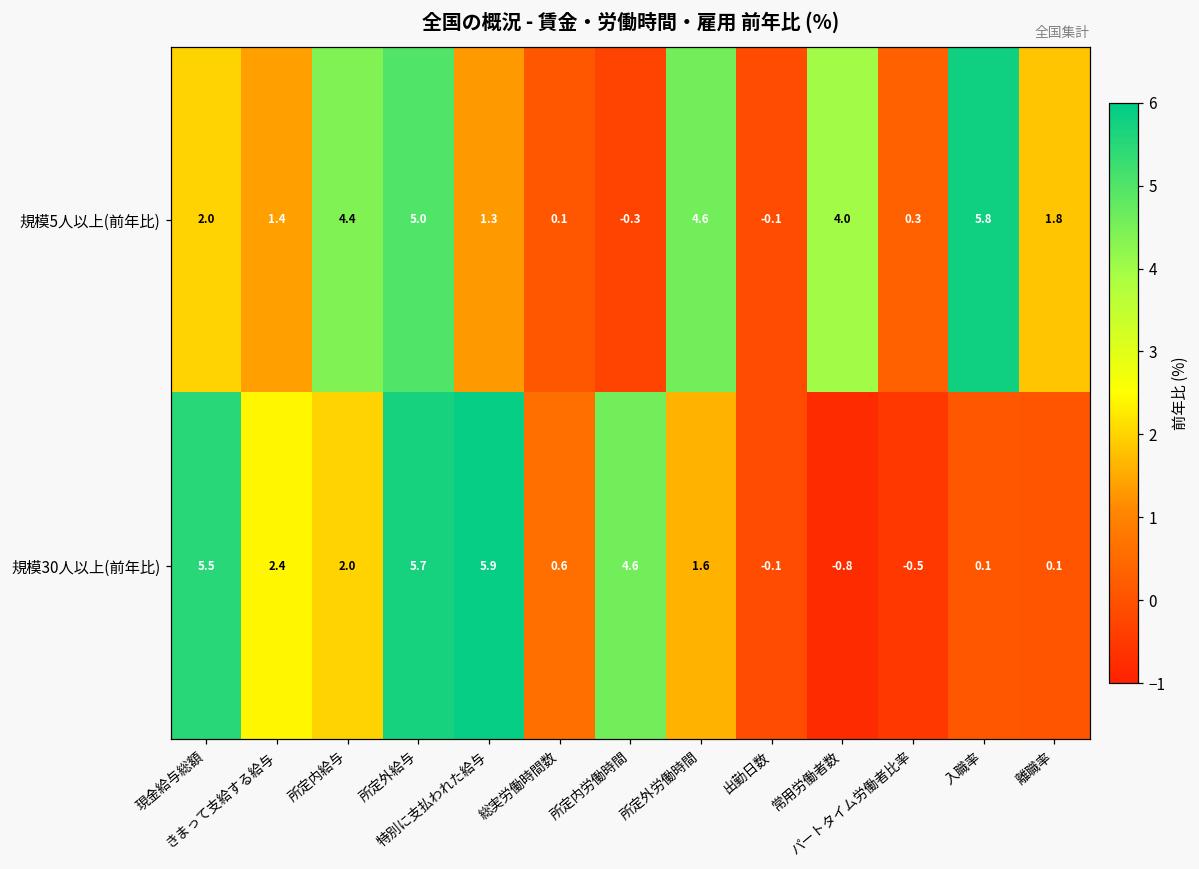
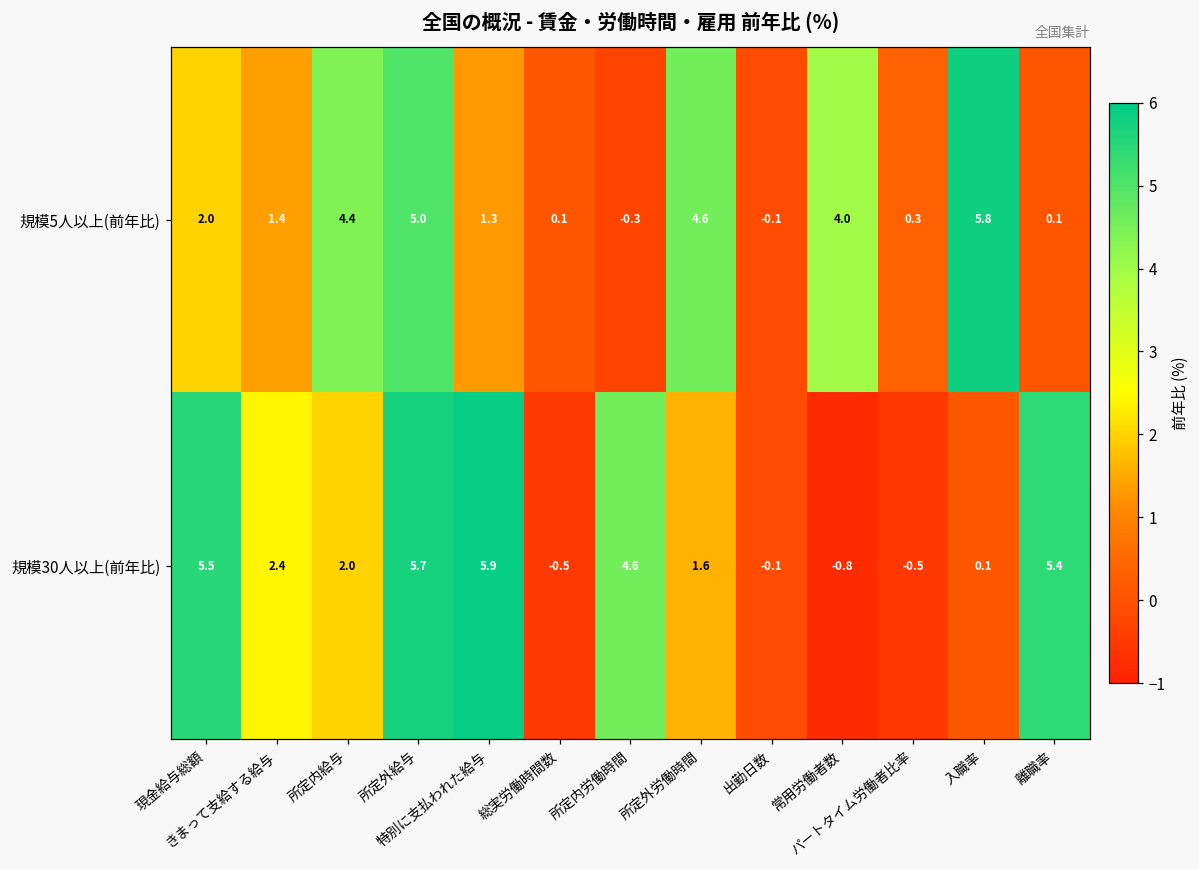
  {
    "規模5人以上(前年比)": {
      "現金給与総額": 2.0,
      "きまって支給する給与": 1.4,
      "所定内給与": 4.4,
      "所定外給与": 5.0,
      "特別に支払われた給与": 1.3,
      "総実労働時間数": 0.1,
      "所定内労働時間": -0.3,
      "所定外労働時間": 4.6,
      "出勤日数": -0.1,
      "常用労働者数": 4.0,
      "パートタイム労働者比率": 0.3,
      "入職率": 5.8,
-     "離職率": 1.8
+     "離職率": 0.1
    },
    "規模30人以上(前年比)": {
      "現金給与総額": 5.5,
      "きまって支給する給与": 2.4,
      "所定内給与": 2.0,
      "所定外給与": 5.7,
      "特別に支払われた給与": 5.9,
-     "総実労働時間数": 0.6,
+     "総実労働時間数": -0.5,
      "所定内労働時間": 4.6,
      "所定外労働時間": 1.6,
      "出勤日数": -0.1,
      "常用労働者数": -0.8,
      "パートタイム労働者比率": -0.5,
      "入職率": 0.1,
-     "離職率": 0.1
+     "離職率": 5.4
    }
  }
